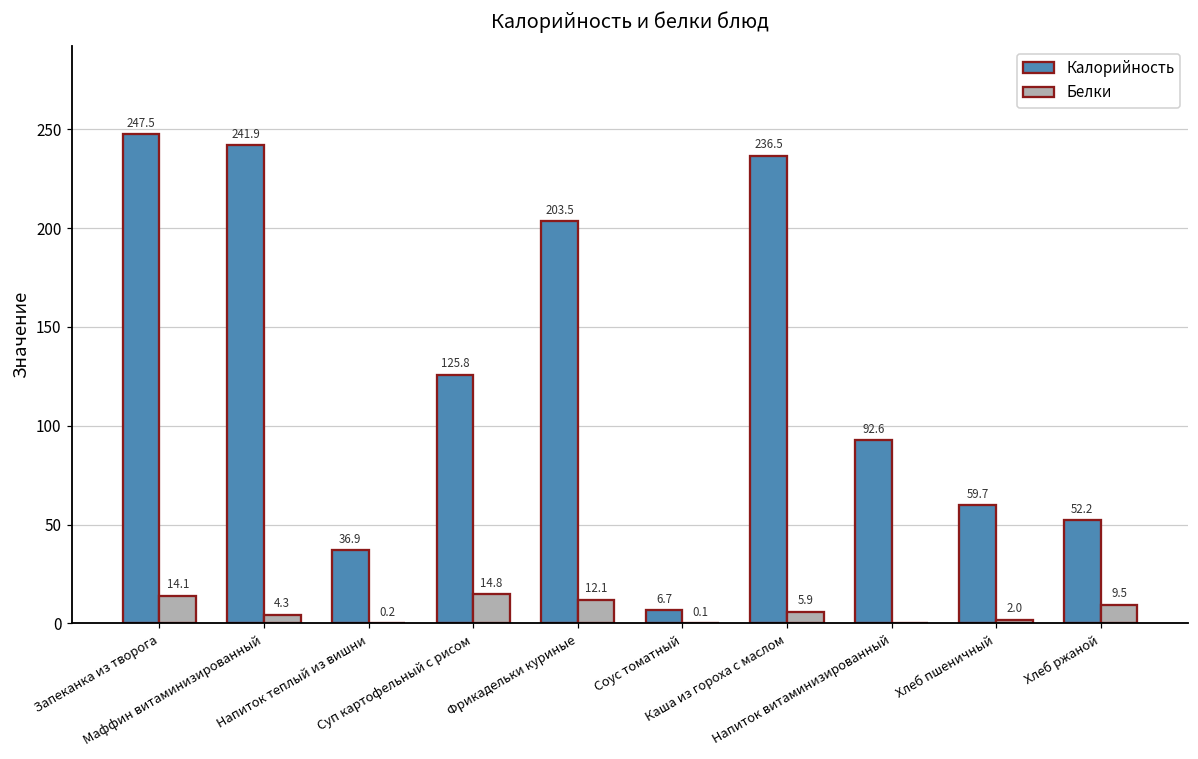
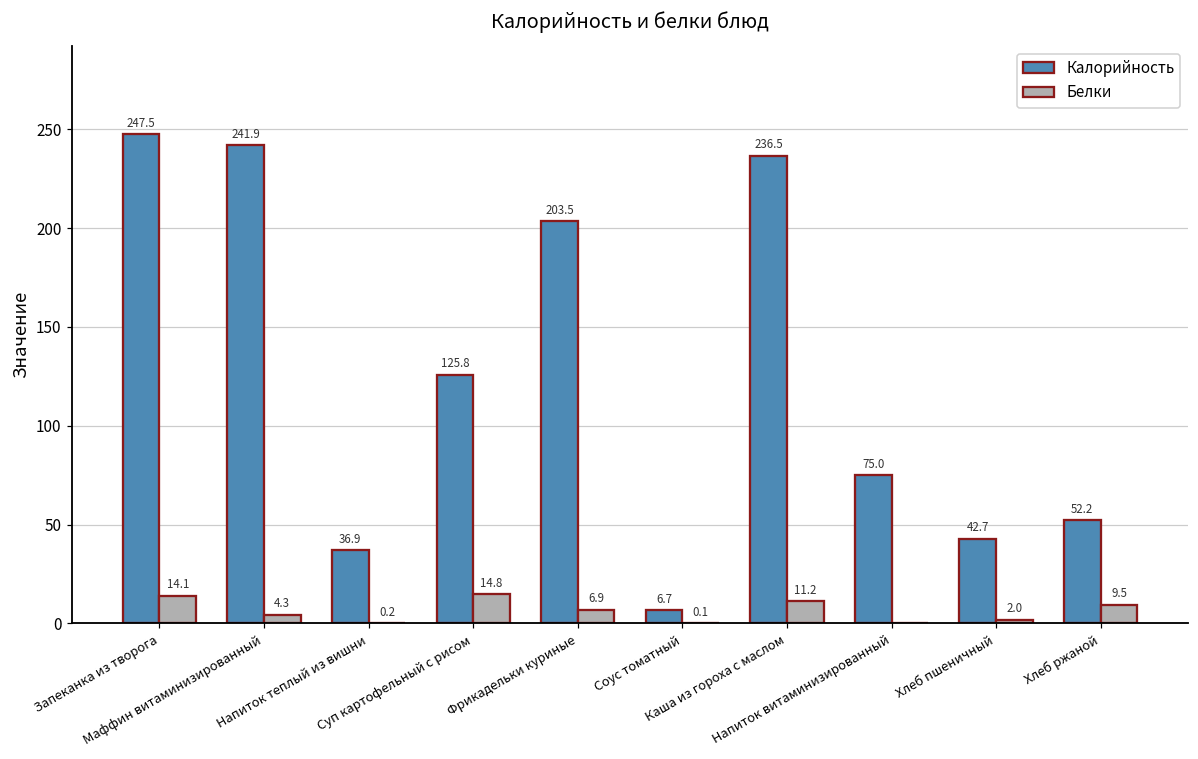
  {
    "Калорийность": {
      "Запеканка из творога": 247.5,
      "Маффин витаминизированный": 241.9,
      "Напиток теплый из вишни": 36.9,
      "Суп картофельный с рисом": 125.8,
      "Фрикадельки куриные": 203.5,
      "Соус томатный": 6.7,
      "Каша из гороха с маслом": 236.5,
-     "Напиток витаминизированный": 92.6,
-     "Хлеб пшеничный": 59.7,
+     "Напиток витаминизированный": 75.0,
+     "Хлеб пшеничный": 42.7,
      "Хлеб ржаной": 52.2
    },
    "Белки": {
      "Запеканка из творога": 14.1,
      "Маффин витаминизированный": 4.3,
      "Напиток теплый из вишни": 0.2,
      "Суп картофельный с рисом": 14.8,
-     "Фрикадельки куриные": 12.1,
+     "Фрикадельки куриные": 6.9,
      "Соус томатный": 0.1,
-     "Каша из гороха с маслом": 5.9,
+     "Каша из гороха с маслом": 11.2,
      "Хлеб пшеничный": 2.0,
      "Хлеб ржаной": 9.5
    }
  }
